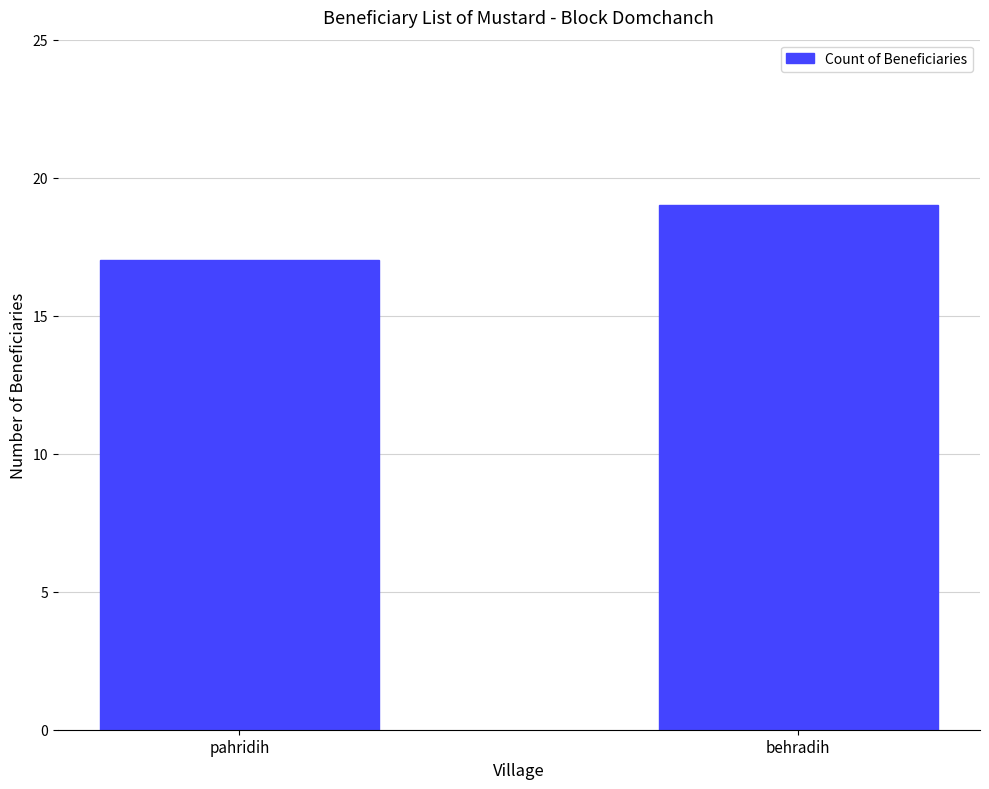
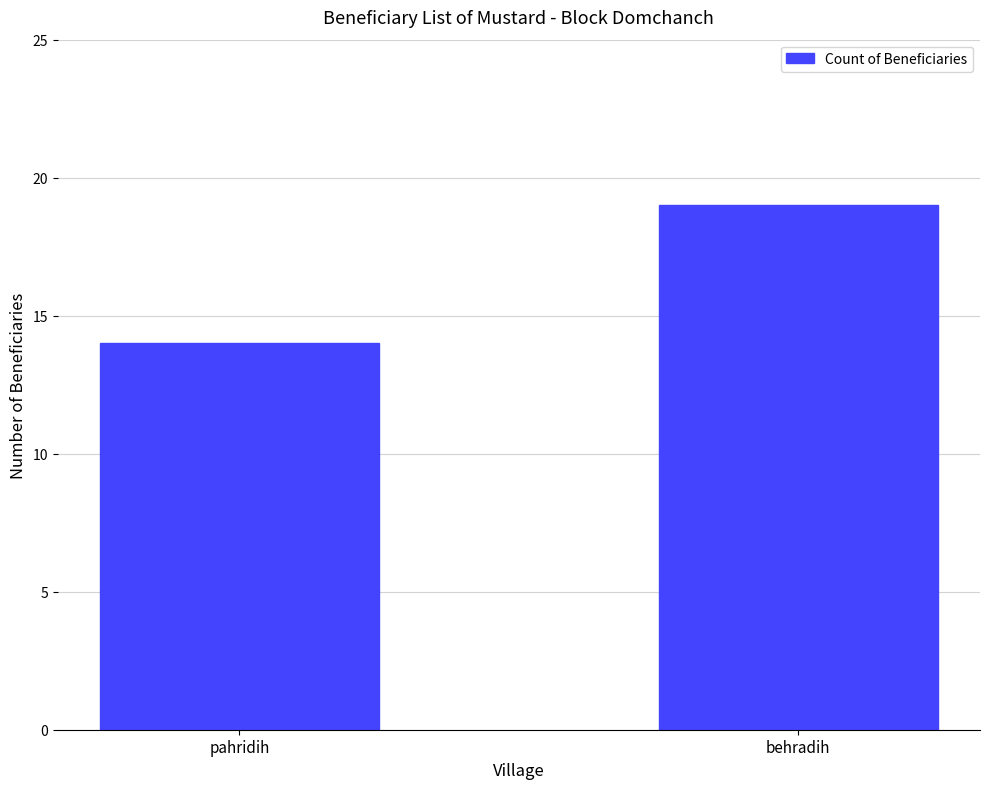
  {
-   "pahridih": 17,
+   "pahridih": 14,
    "behradih": 19
  }
